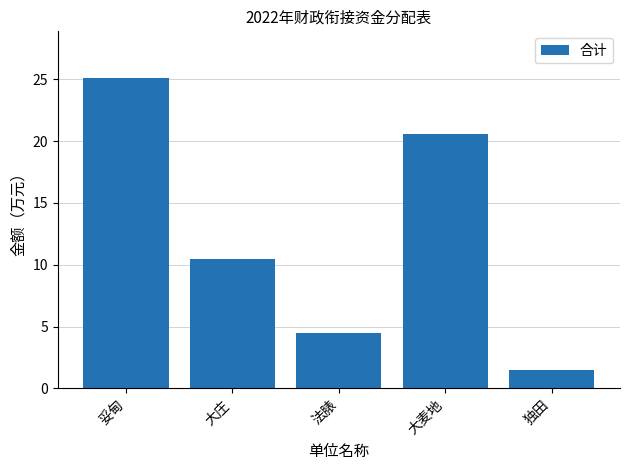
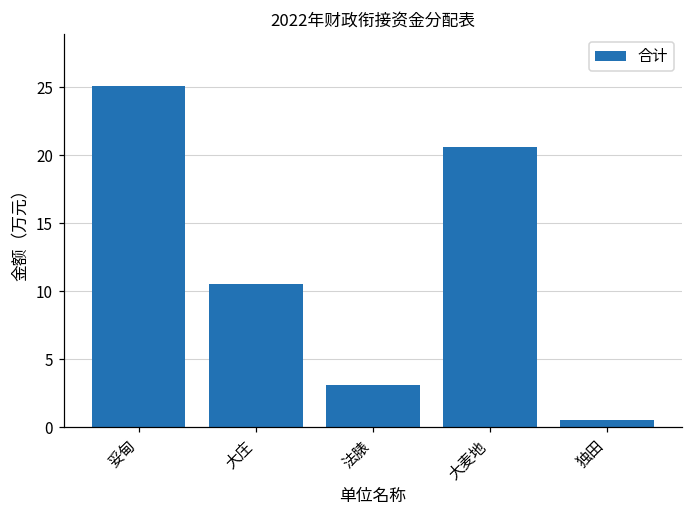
  {
    "妥甸": 25.1,
    "大庄": 10.5,
-   "法脿": 4.5,
+   "法脿": 3.1,
    "大麦地": 20.6,
-   "独田": 1.5
+   "独田": 0.5
  }
